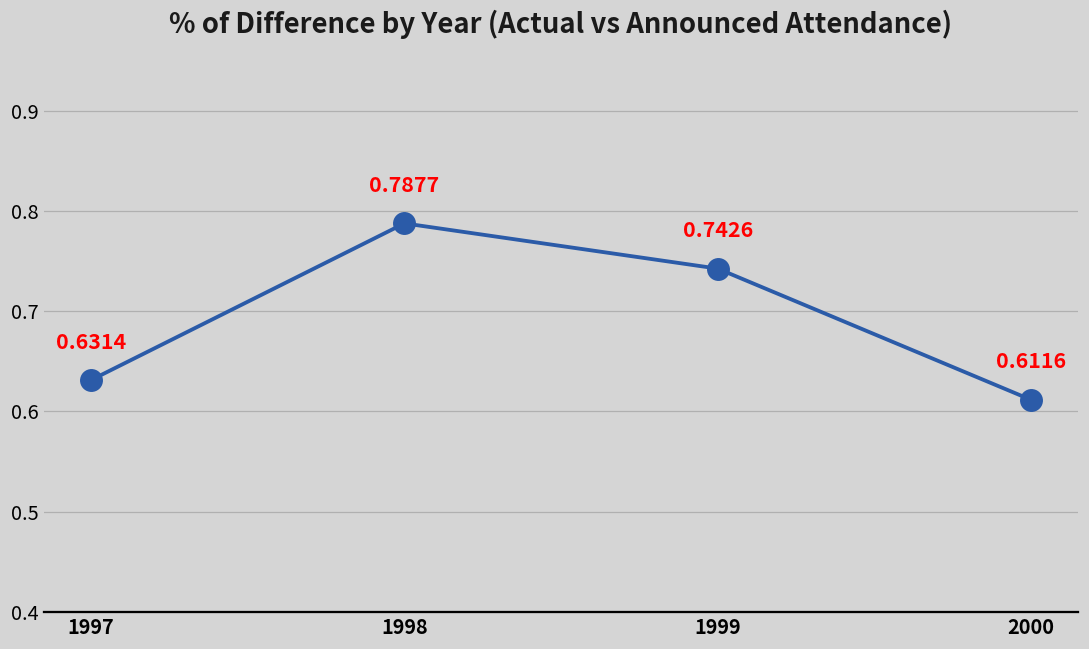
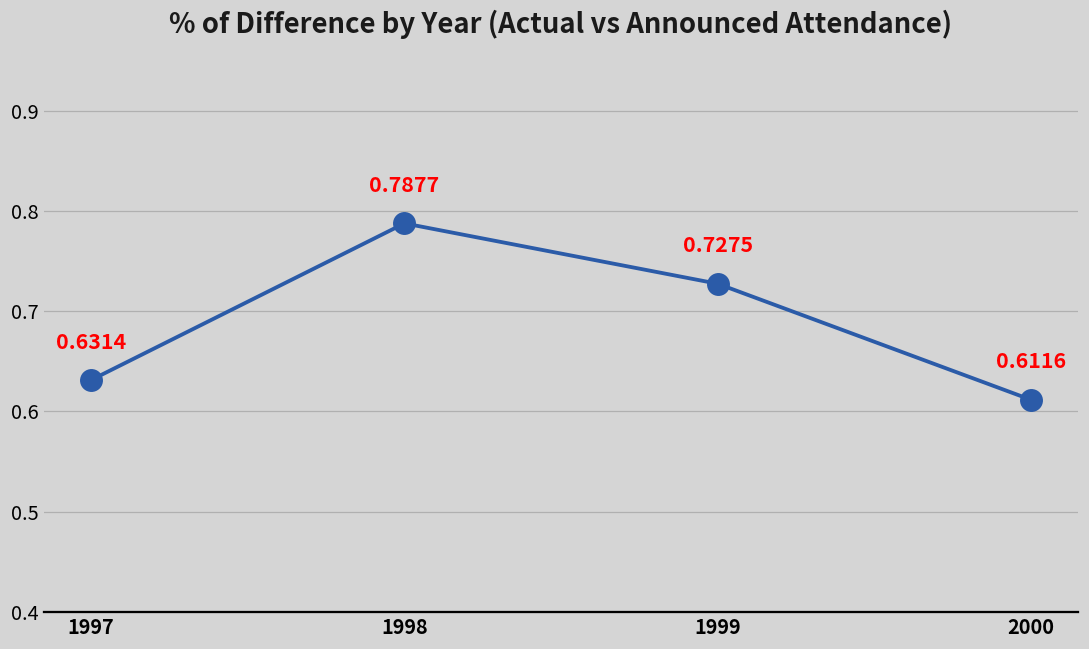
  {
    "1997": 0.6314,
    "1998": 0.7877,
-   "1999": 0.7426,
+   "1999": 0.7275,
    "2000": 0.6116
  }
